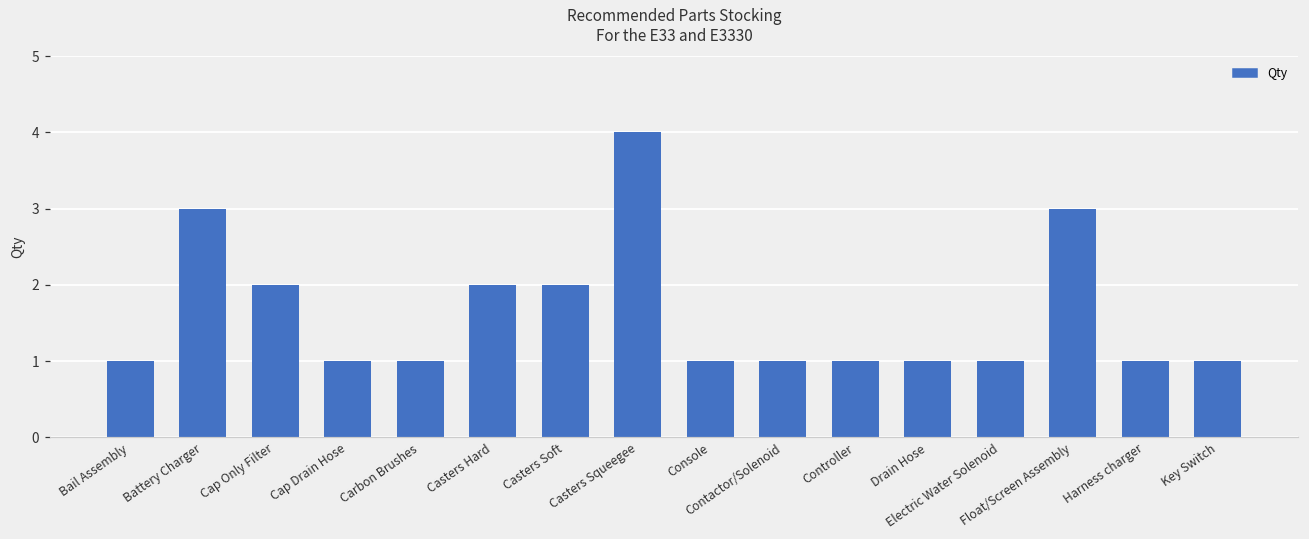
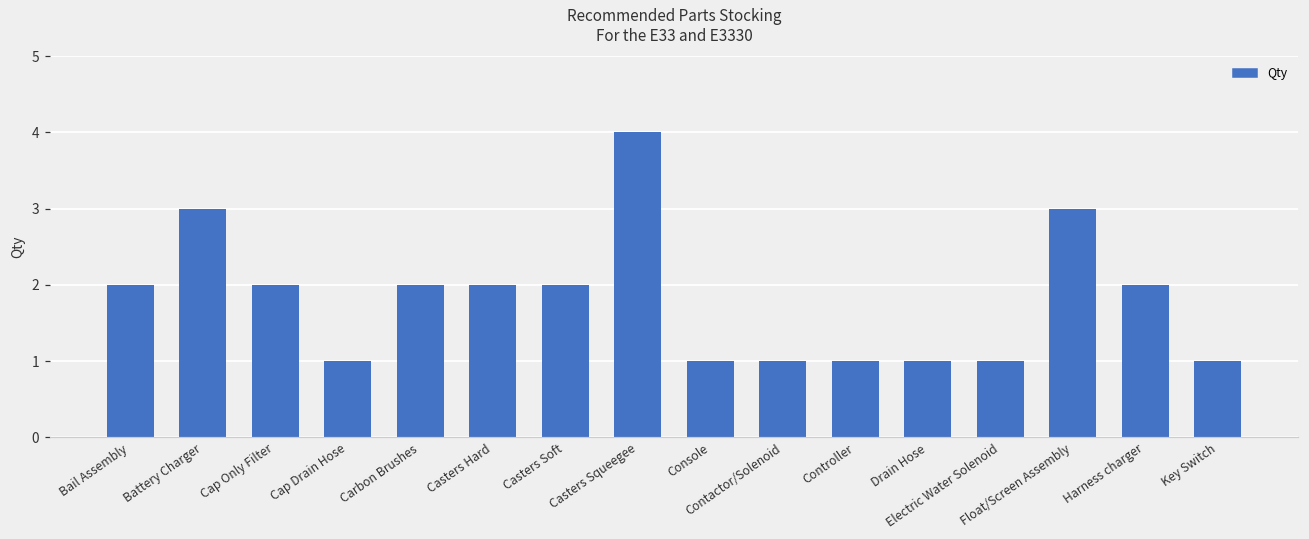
  {
-   "Bail Assembly": 1,
+   "Bail Assembly": 2,
    "Battery Charger": 3,
    "Cap Only Filter": 2,
    "Cap Drain Hose": 1,
-   "Carbon Brushes": 1,
+   "Carbon Brushes": 2,
    "Casters Hard": 2,
    "Casters Soft": 2,
    "Casters Squeegee": 4,
    "Console": 1,
    "Contactor/Solenoid": 1,
    "Controller": 1,
    "Drain Hose": 1,
    "Electric Water Solenoid": 1,
    "Float/Screen Assembly": 3,
-   "Harness charger": 1,
+   "Harness charger": 2,
    "Key Switch": 1
  }
